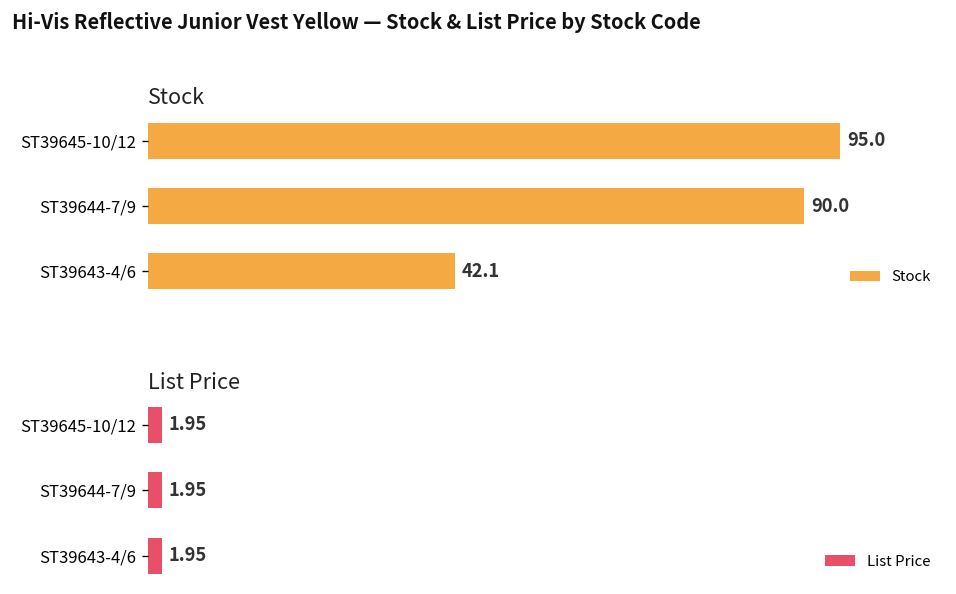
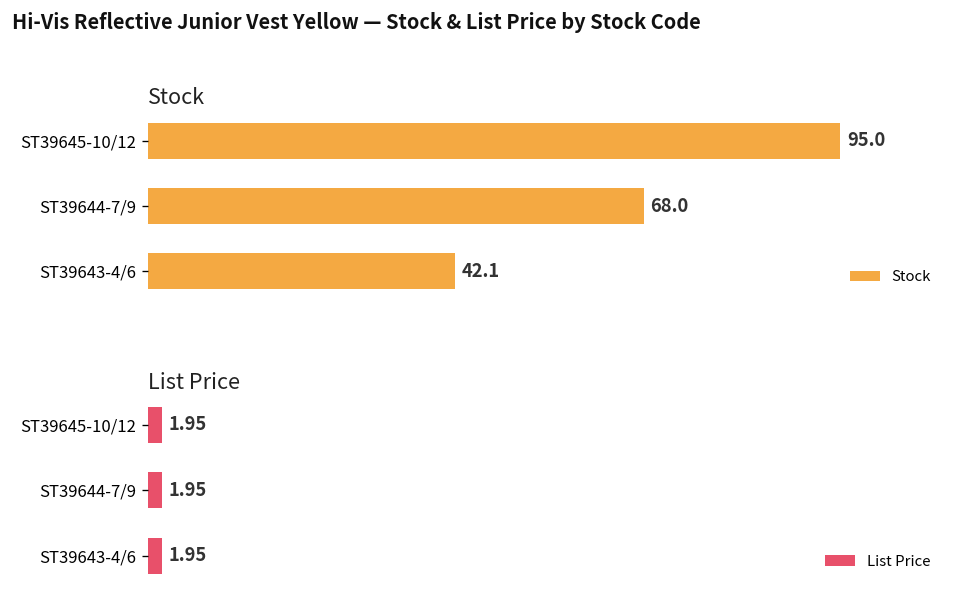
  {
    "Stock": {
      "ST39645-10/12": 95.0,
-     "ST39644-7/9": 90.0,
+     "ST39644-7/9": 68.0,
      "ST39643-4/6": 42.1
    },
    "List Price": {
      "ST39645-10/12": 1.95,
      "ST39644-7/9": 1.95,
      "ST39643-4/6": 1.95
    }
  }
